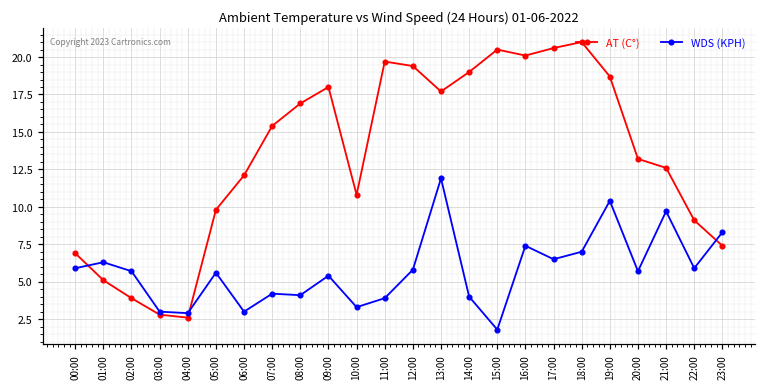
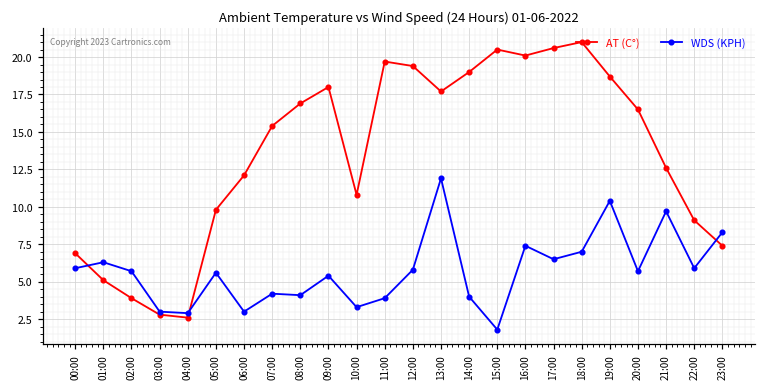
  {
    "AT (C°)": {
      "00:00": 6.9,
      "01:00": 5.1,
      "02:00": 3.9,
      "03:00": 2.8,
      "04:00": 2.6,
      "05:00": 9.8,
      "06:00": 12.1,
      "07:00": 15.4,
      "08:00": 16.9,
      "09:00": 18.0,
      "10:00": 10.8,
      "11:00": 19.7,
      "12:00": 19.4,
      "13:00": 17.7,
      "14:00": 19.0,
      "15:00": 20.5,
      "16:00": 20.1,
      "17:00": 20.6,
      "18:00": 21.0,
      "19:00": 18.7,
-     "20:00": 13.2,
+     "20:00": 16.5,
      "21:00": 12.6,
      "22:00": 9.1,
      "23:00": 7.4
    },
    "WDS (KPH)": {
      "00:00": 5.9,
      "01:00": 6.3,
      "02:00": 5.7,
      "03:00": 3.0,
      "04:00": 2.9,
      "05:00": 5.6,
      "06:00": 3.0,
      "07:00": 4.2,
      "08:00": 4.1,
      "09:00": 5.4,
      "10:00": 3.3,
      "11:00": 3.9,
      "12:00": 5.8,
      "13:00": 11.9,
      "14:00": 4.0,
      "15:00": 1.8,
      "16:00": 7.4,
      "17:00": 6.5,
      "18:00": 7.0,
      "19:00": 10.4,
      "20:00": 5.7,
      "21:00": 9.7,
      "22:00": 5.9,
      "23:00": 8.3
    }
  }
